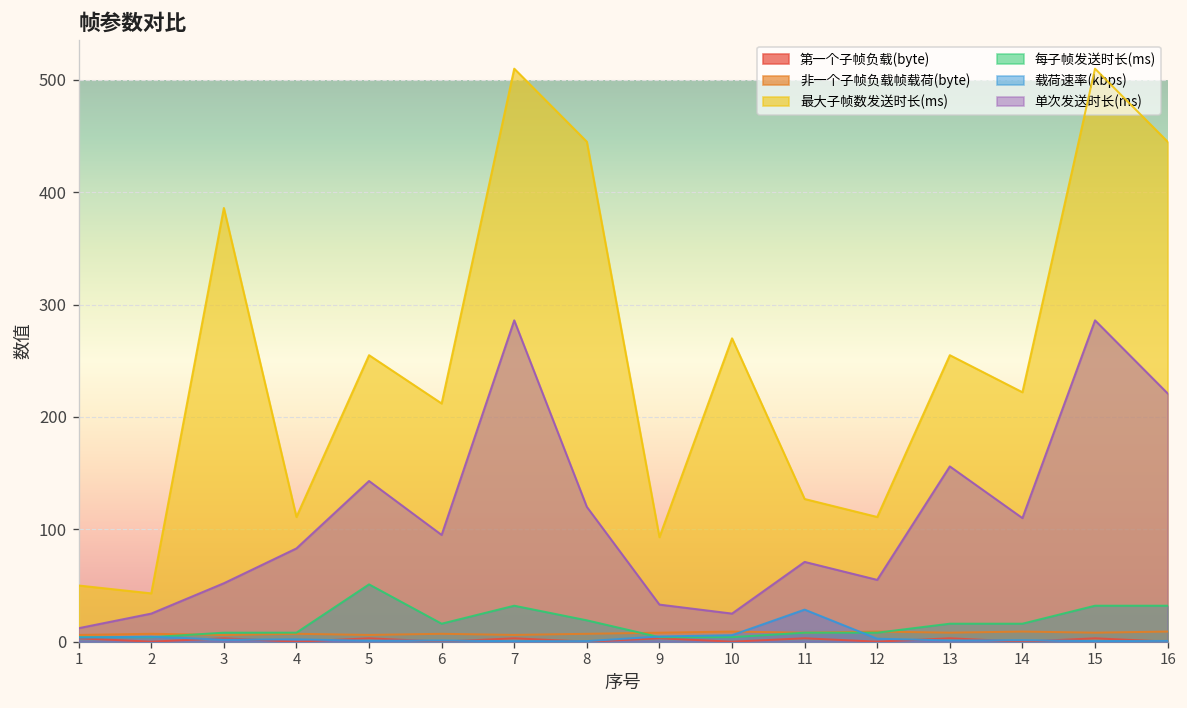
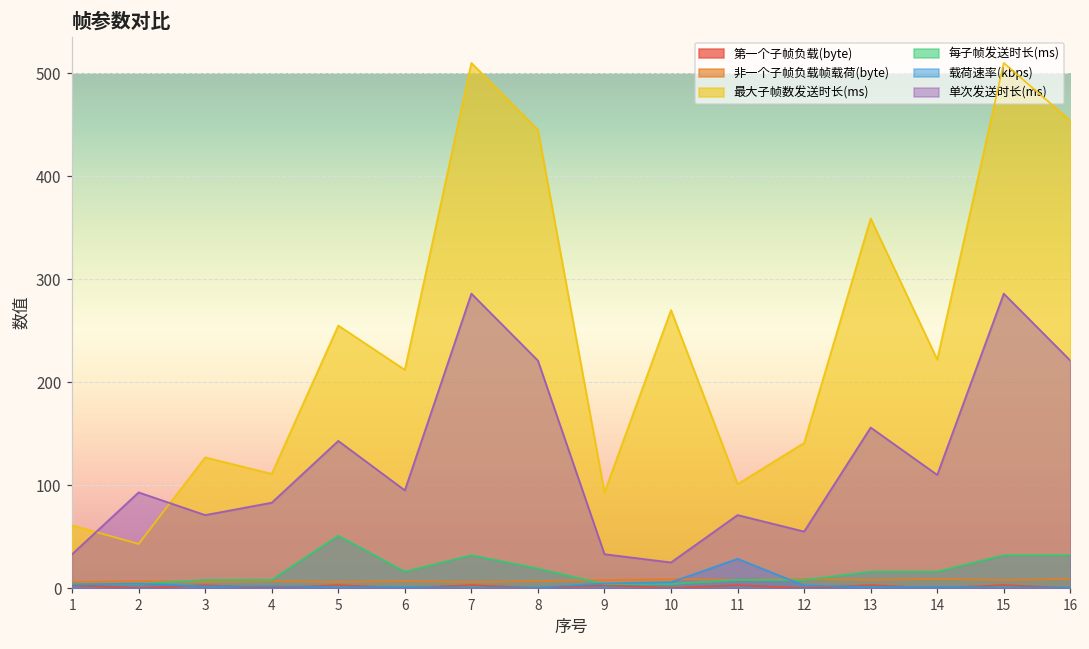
  {
    "最大子帧数发送时长(ms)": {
-     "1": 50,
+     "1": 60,
      "2": 40,
-     "3": 390,
+     "3": 130,
      "4": 110,
      "5": 260,
      "6": 210,
      "7": 510,
      "8": 450,
      "9": 90,
      "10": 270,
-     "11": 130,
-     "12": 110,
-     "13": 260,
+     "11": 100,
+     "12": 140,
+     "13": 360,
      "14": 220,
-     "16": 445
+     "16": 454
    },
    "每子帧发送时长(ms)": {
      "5": 50,
      "6": 20,
      "7": 30,
      "8": 20,
      "13": 20,
      "14": 20,
      "15": 30,
      "16": 30
    },
    "载荷速率(kbps)": {
      "11": 30
    },
    "单次发送时长(ms)": {
-     "1": 10,
-     "2": 30,
-     "3": 50,
+     "1": 30,
+     "2": 90,
+     "3": 70,
      "4": 80,
      "5": 140,
      "6": 100,
      "7": 290,
-     "8": 120,
+     "8": 220,
      "9": 30,
      "10": 30,
      "11": 70,
      "12": 60,
      "13": 160,
      "14": 110,
      "15": 290,
      "16": 220
    }
  }
